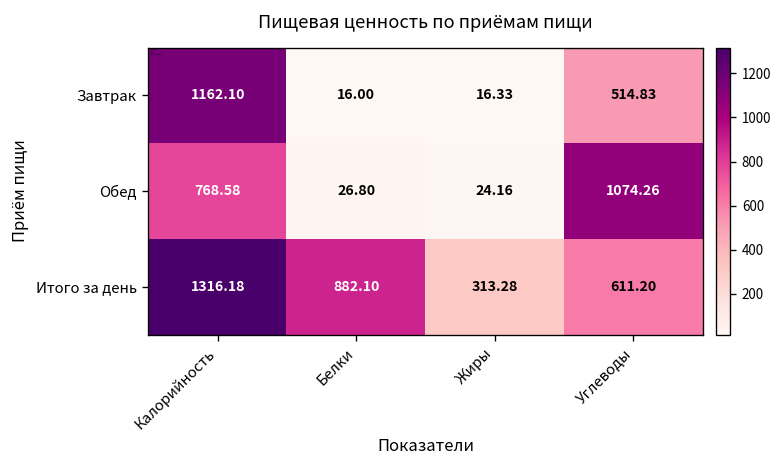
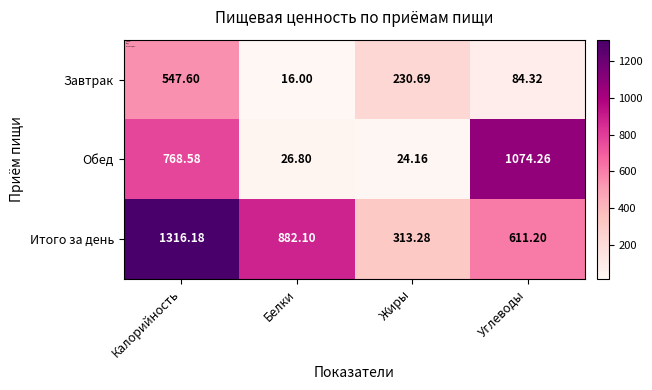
  {
    "Завтрак": {
-     "Калорийность": 1162.10,
+     "Калорийность": 547.60,
      "Белки": 16.00,
-     "Жиры": 16.33,
-     "Углеводы": 514.83
+     "Жиры": 230.69,
+     "Углеводы": 84.32
    },
    "Обед": {
      "Калорийность": 768.58,
      "Белки": 26.80,
      "Жиры": 24.16,
      "Углеводы": 1074.26
    },
    "Итого за день": {
      "Калорийность": 1316.18,
      "Белки": 882.10,
      "Жиры": 313.28,
      "Углеводы": 611.20
    }
  }
